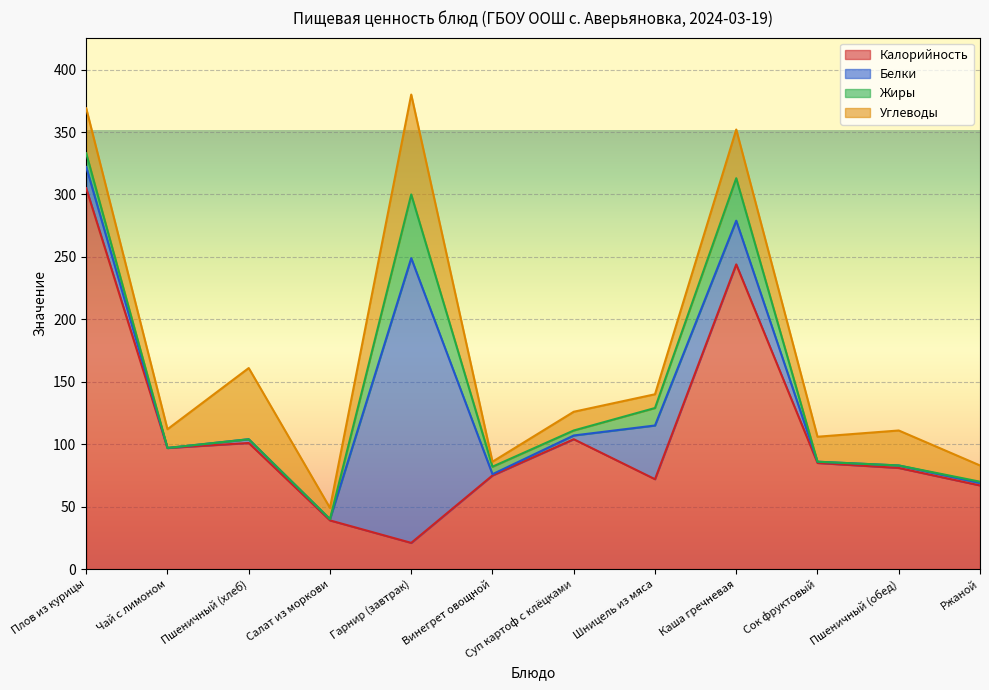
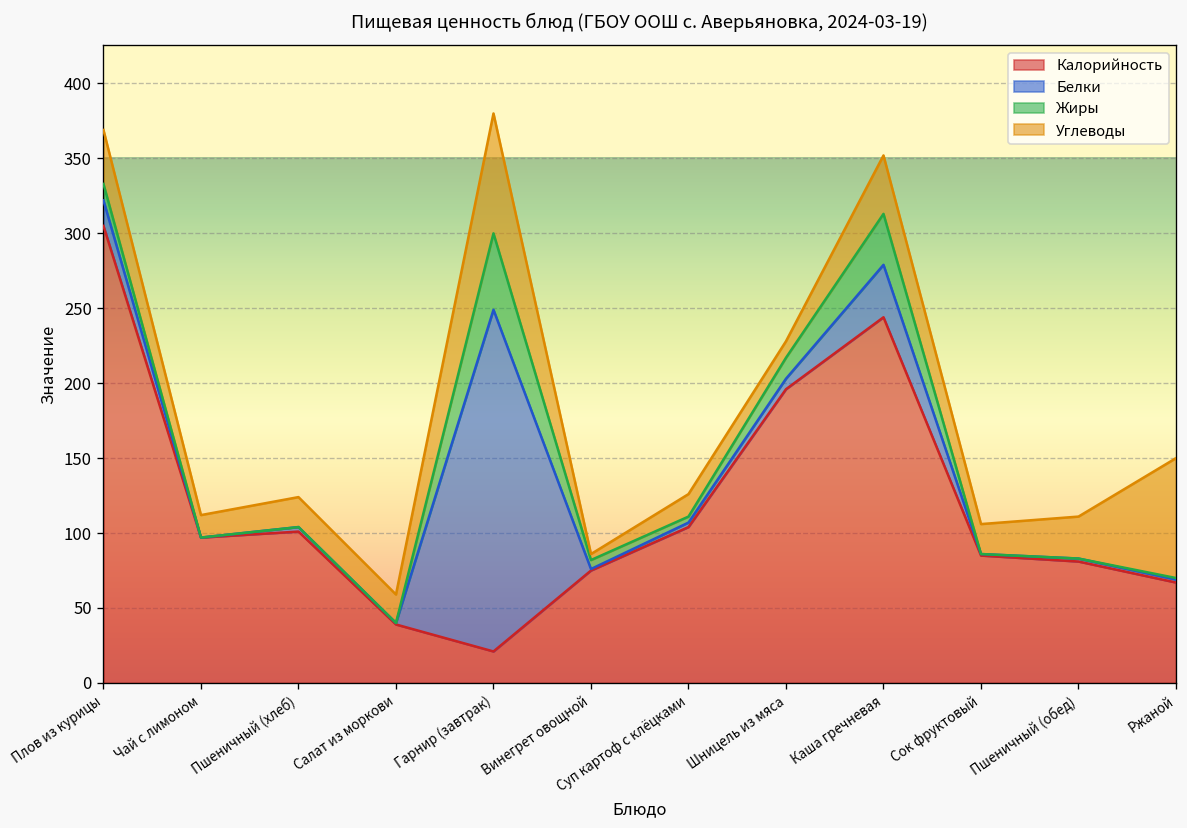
  {
    "Калорийность": {
      "Плов из курицы": 305,
      "Пшеничный (хлеб)": 101,
      "Гарнир (завтрак)": 21,
      "Суп картоф с клёцками": 104,
-     "Шницель из мяса": 72,
+     "Шницель из мяса": 196,
      "Каша гречневая": 244
    },
    "Белки": {
      "Плов из курицы": 17,
      "Гарнир (завтрак)": 228,
      "Суп картоф с клёцками": 3,
-     "Шницель из мяса": 43,
+     "Шницель из мяса": 7,
      "Каша гречневая": 35
    },
    "Жиры": {
      "Плов из курицы": 11,
      "Гарнир (завтрак)": 51,
      "Винегрет овощной": 6,
      "Суп картоф с клёцками": 4,
      "Шницель из мяса": 14,
      "Каша гречневая": 34
    },
    "Углеводы": {
      "Плов из курицы": 36,
      "Чай с лимоном": 15,
-     "Пшеничный (хлеб)": 57,
-     "Салат из моркови": 9,
+     "Пшеничный (хлеб)": 20,
+     "Салат из моркови": 19,
      "Гарнир (завтрак)": 80,
      "Винегрет овощной": 4,
      "Суп картоф с клёцками": 15,
      "Шницель из мяса": 11,
      "Каша гречневая": 39,
      "Сок фруктовый": 20,
      "Пшеничный (обед)": 28,
-     "Ржаной": 13
+     "Ржаной": 80
    }
  }
